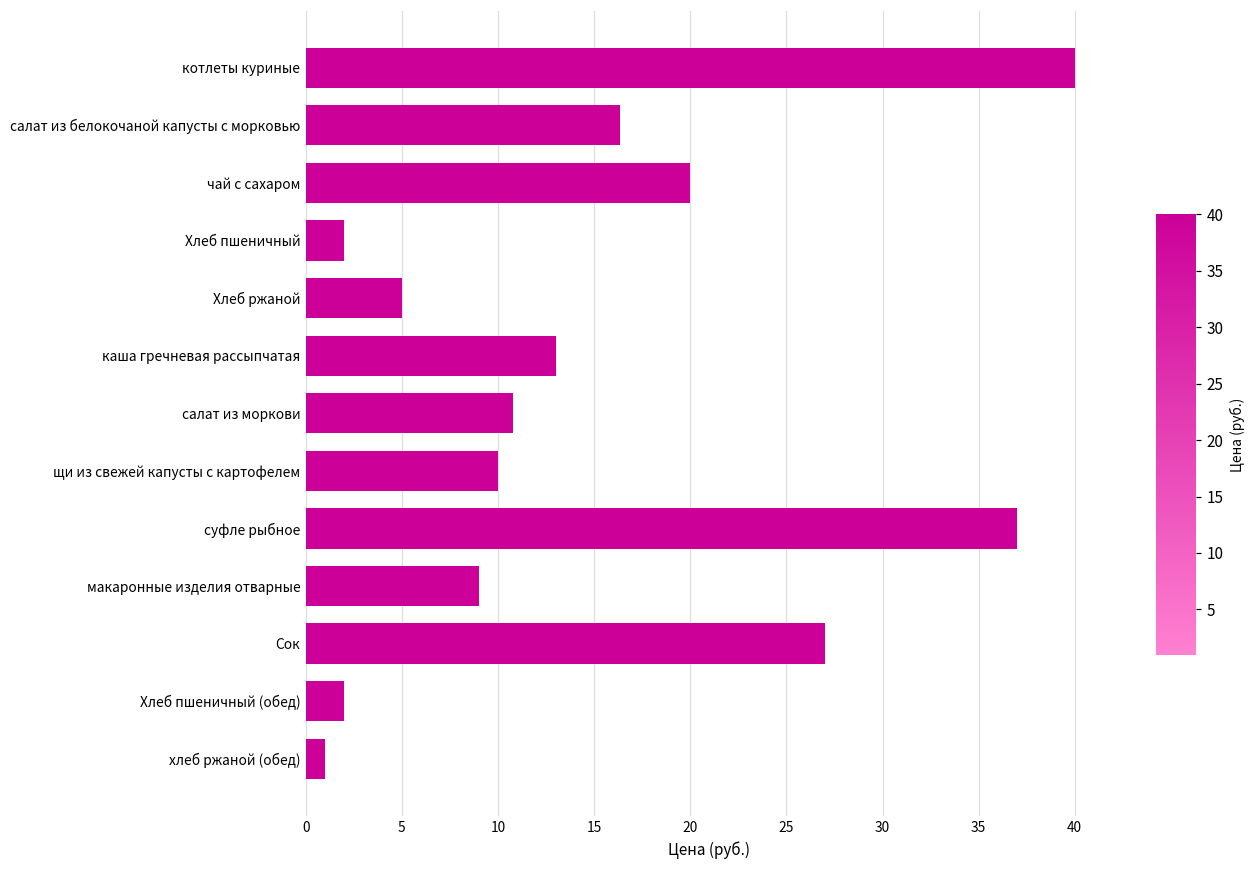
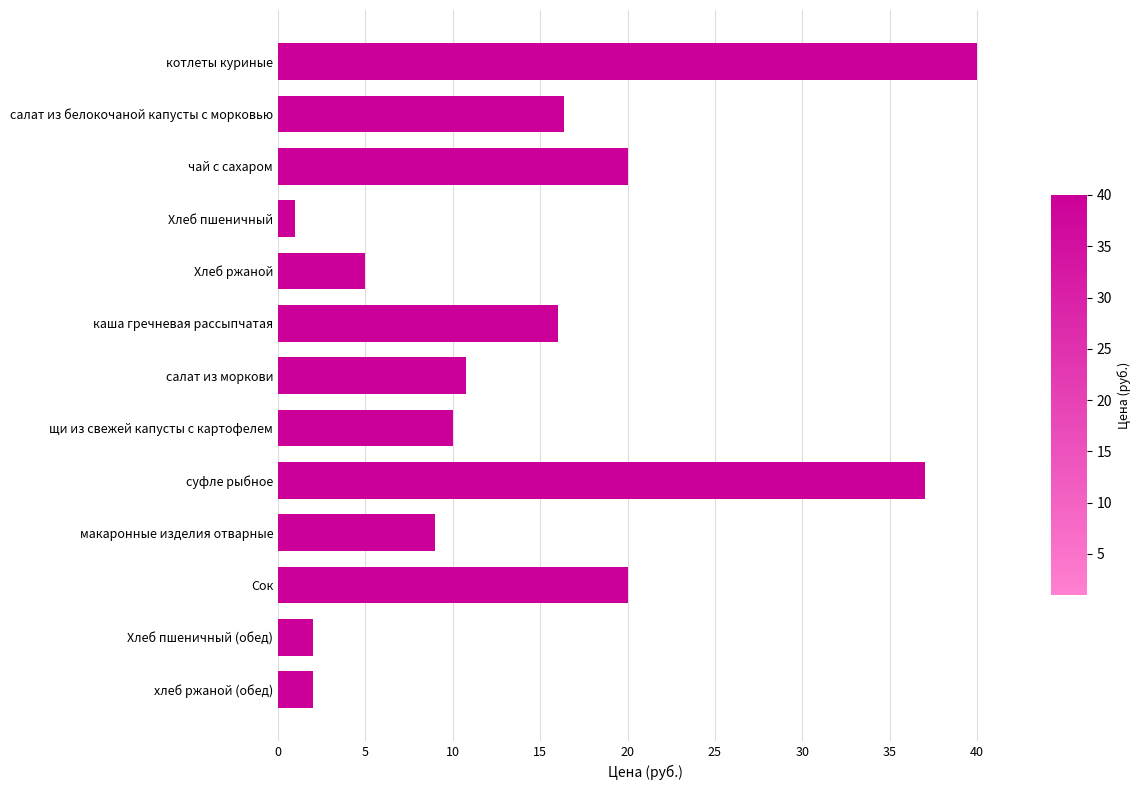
  {
    "котлеты куриные": 40,
    "салат из белокочаной капусты с морковью": 16.4,
    "чай с сахаром": 20,
-   "Хлеб пшеничный": 2,
+   "Хлеб пшеничный": 1,
    "Хлеб ржаной": 5,
-   "каша гречневая рассыпчатая": 13,
+   "каша гречневая рассыпчатая": 16,
    "салат из моркови": 10.8,
    "щи из свежей капусты с картофелем": 10,
    "суфле рыбное": 37,
    "макаронные изделия отварные": 9,
-   "Сок": 27,
+   "Сок": 20,
    "Хлеб пшеничный (обед)": 2,
-   "хлеб ржаной (обед)": 1
+   "хлеб ржаной (обед)": 2
  }
